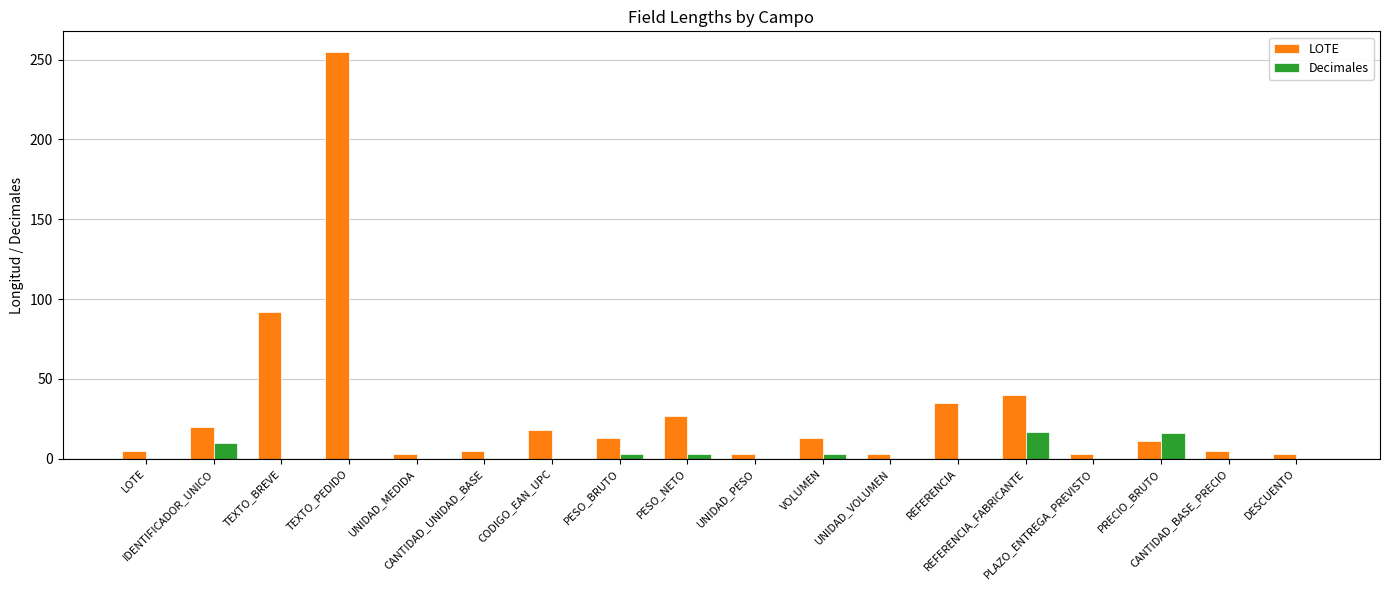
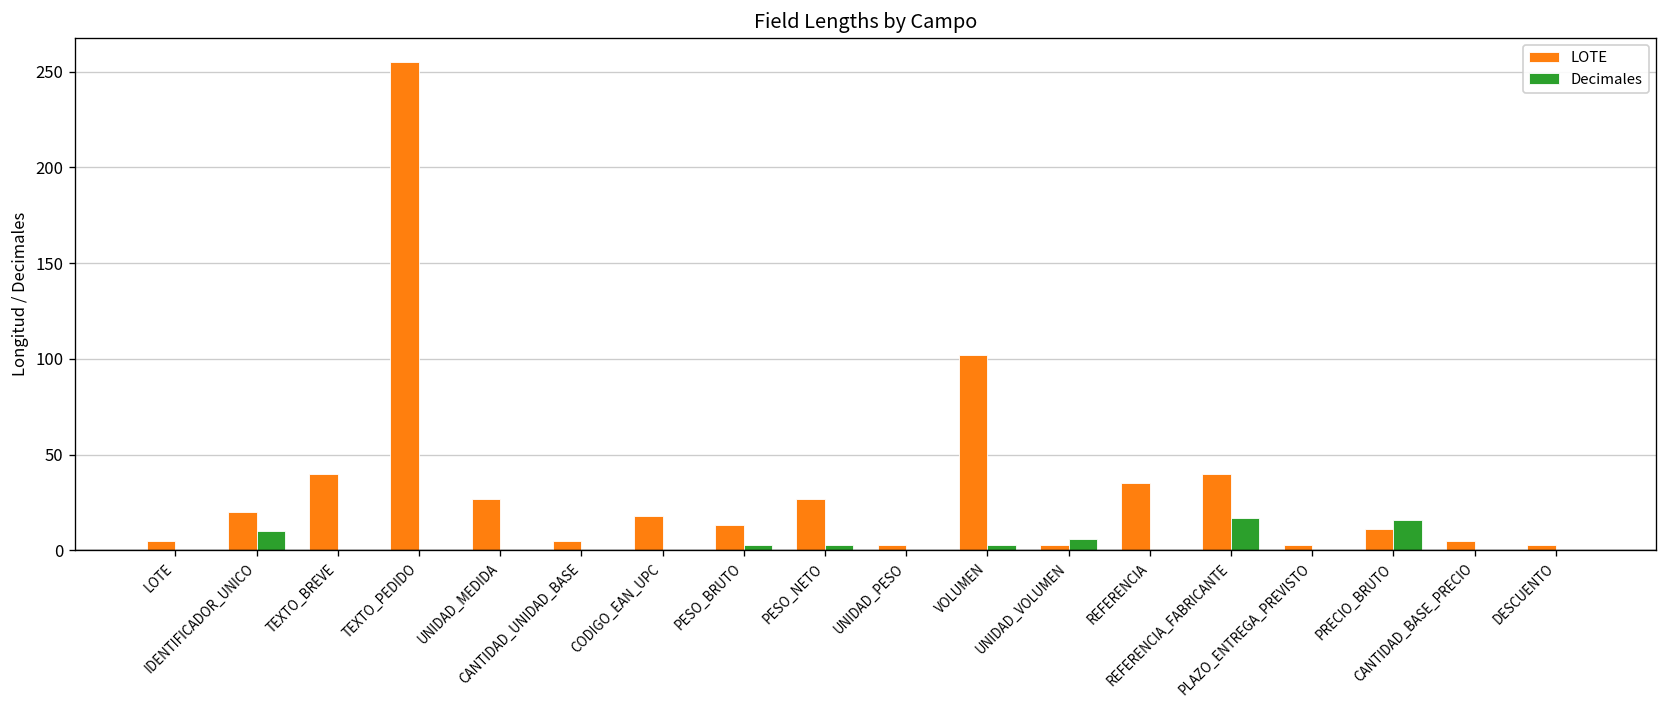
  {
    "LOTE": {
      "LOTE": 5,
      "IDENTIFICADOR_UNICO": 20,
-     "TEXTO_BREVE": 92,
+     "TEXTO_BREVE": 40,
      "TEXTO_PEDIDO": 255,
-     "UNIDAD_MEDIDA": 3,
+     "UNIDAD_MEDIDA": 27,
      "CANTIDAD_UNIDAD_BASE": 5,
      "CODIGO_EAN_UPC": 18,
      "PESO_BRUTO": 13,
      "PESO_NETO": 27,
      "UNIDAD_PESO": 3,
-     "VOLUMEN": 13,
+     "VOLUMEN": 102,
      "UNIDAD_VOLUMEN": 3,
      "REFERENCIA": 35,
      "REFERENCIA_FABRICANTE": 40,
      "PLAZO_ENTREGA_PREVISTO": 3,
      "PRECIO_BRUTO": 11,
      "CANTIDAD_BASE_PRECIO": 5,
      "DESCUENTO": 3
    },
    "Decimales": {
      "LOTE": 0,
      "IDENTIFICADOR_UNICO": 10,
      "TEXTO_BREVE": 0,
      "TEXTO_PEDIDO": 0,
      "UNIDAD_MEDIDA": 0,
      "CANTIDAD_UNIDAD_BASE": 0,
      "CODIGO_EAN_UPC": 0,
      "PESO_BRUTO": 3,
      "PESO_NETO": 3,
      "UNIDAD_PESO": 0,
      "VOLUMEN": 3,
-     "UNIDAD_VOLUMEN": 0,
+     "UNIDAD_VOLUMEN": 6,
      "REFERENCIA": 0,
      "REFERENCIA_FABRICANTE": 17,
      "PLAZO_ENTREGA_PREVISTO": 0,
      "PRECIO_BRUTO": 16,
      "CANTIDAD_BASE_PRECIO": 0,
      "DESCUENTO": 0
    }
  }
